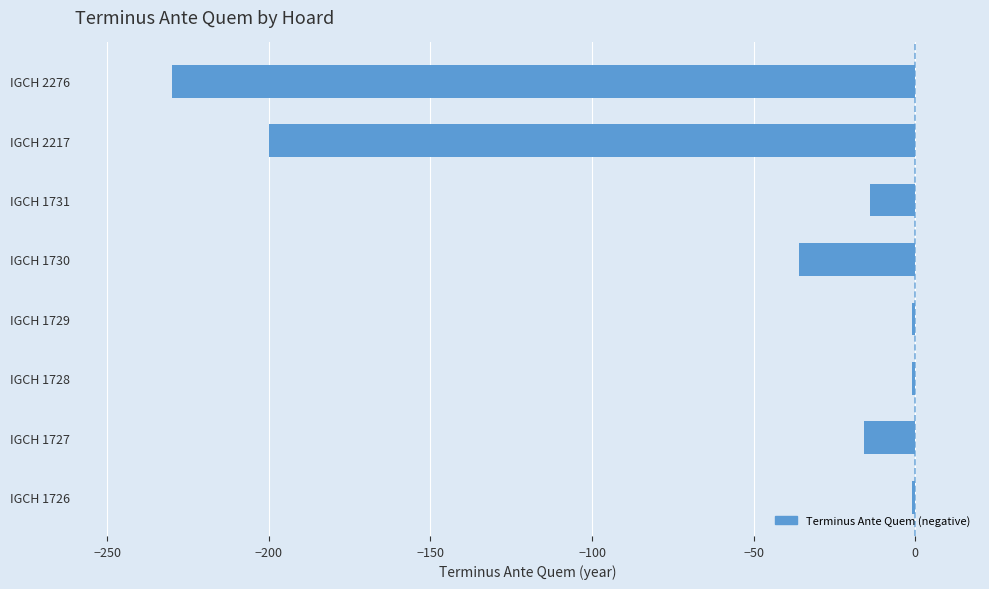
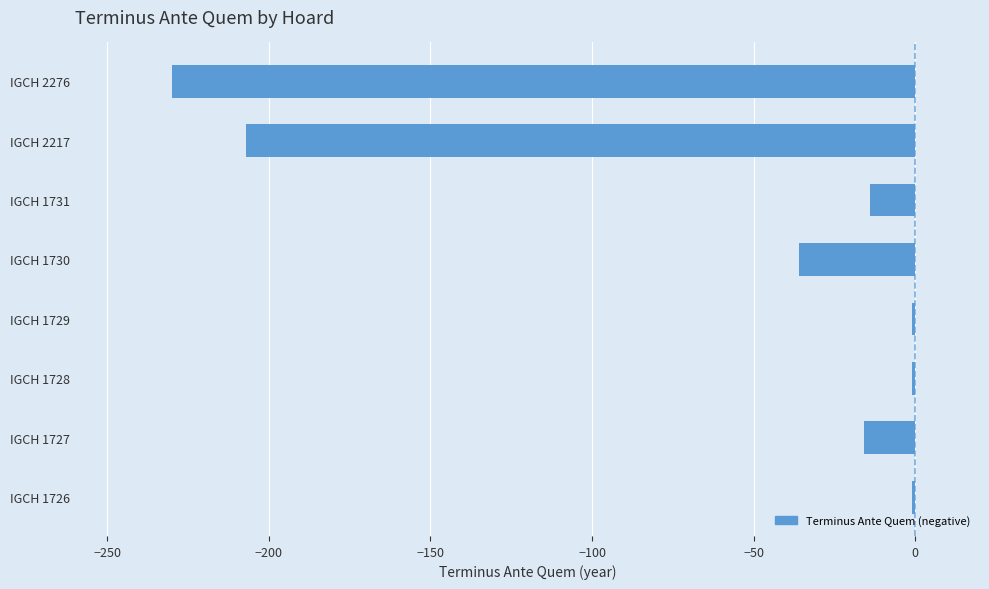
  {
    "IGCH 2276": -230,
-   "IGCH 2217": -200,
+   "IGCH 2217": -207,
    "IGCH 1731": -14,
    "IGCH 1730": -36,
    "IGCH 1729": -1,
    "IGCH 1728": -1,
    "IGCH 1727": -16,
    "IGCH 1726": -1
  }
